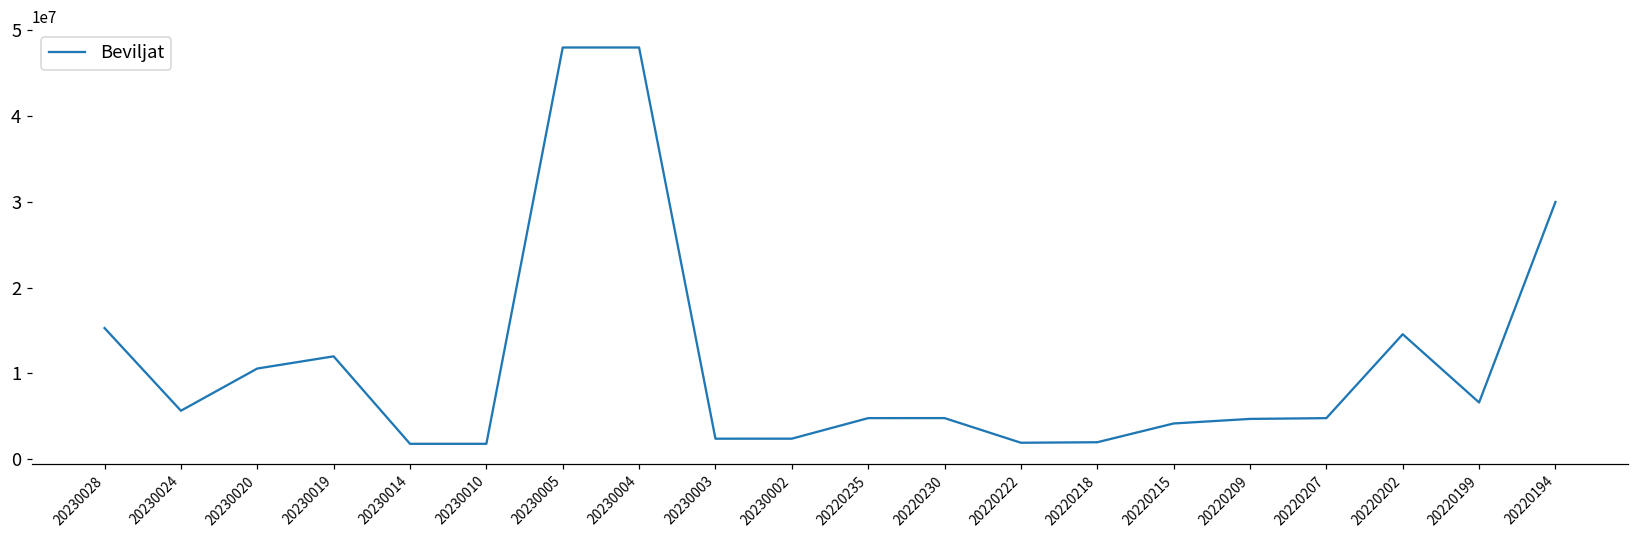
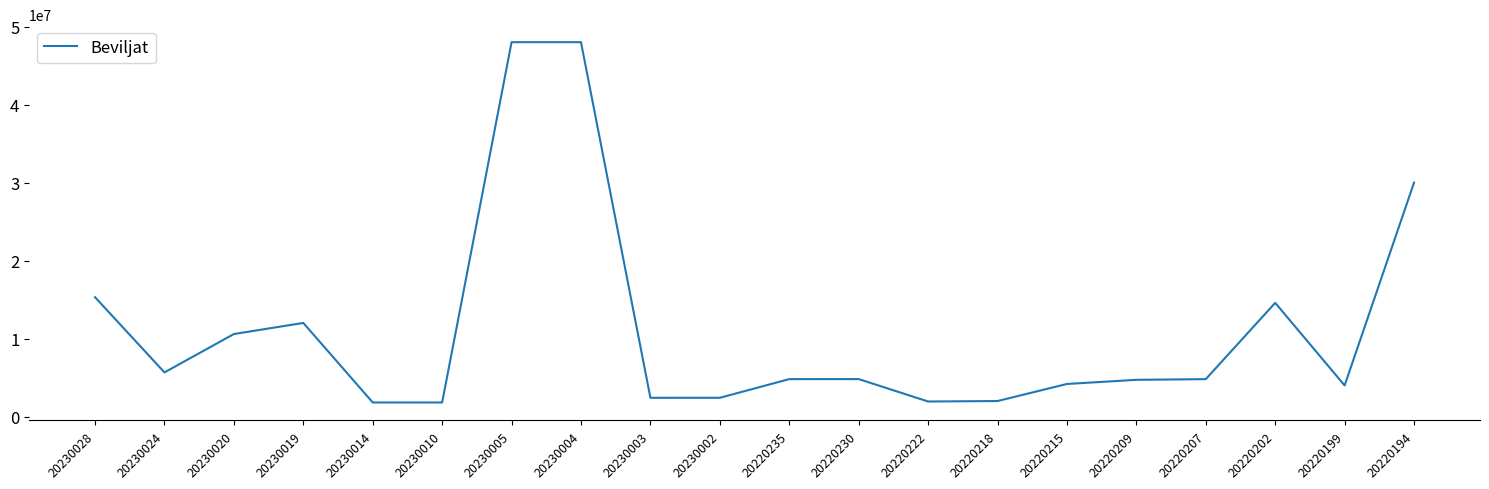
  {
    "20230028": 15000000,
    "20230024": 6000000,
    "20230020": 11000000,
    "20230019": 12000000,
    "20230014": 2000000,
    "20230010": 2000000,
    "20230005": 48000000,
    "20230004": 48000000,
    "20230003": 2000000,
    "20230002": 2000000,
    "20220235": 5000000,
    "20220230": 5000000,
    "20220222": 2000000,
    "20220218": 2000000,
    "20220215": 4000000,
    "20220209": 5000000,
    "20220207": 5000000,
    "20220202": 15000000,
-   "20220199": 7000000,
+   "20220199": 4000000,
    "20220194": 30000000
  }
